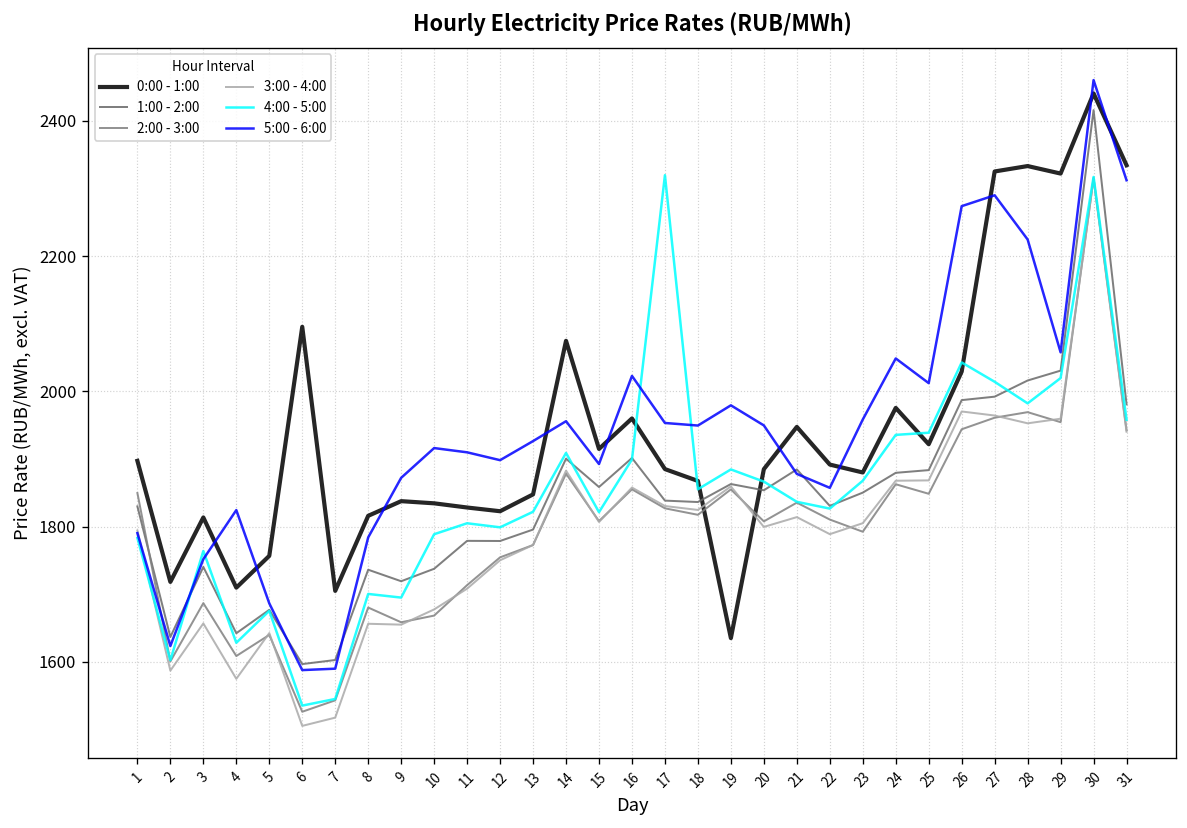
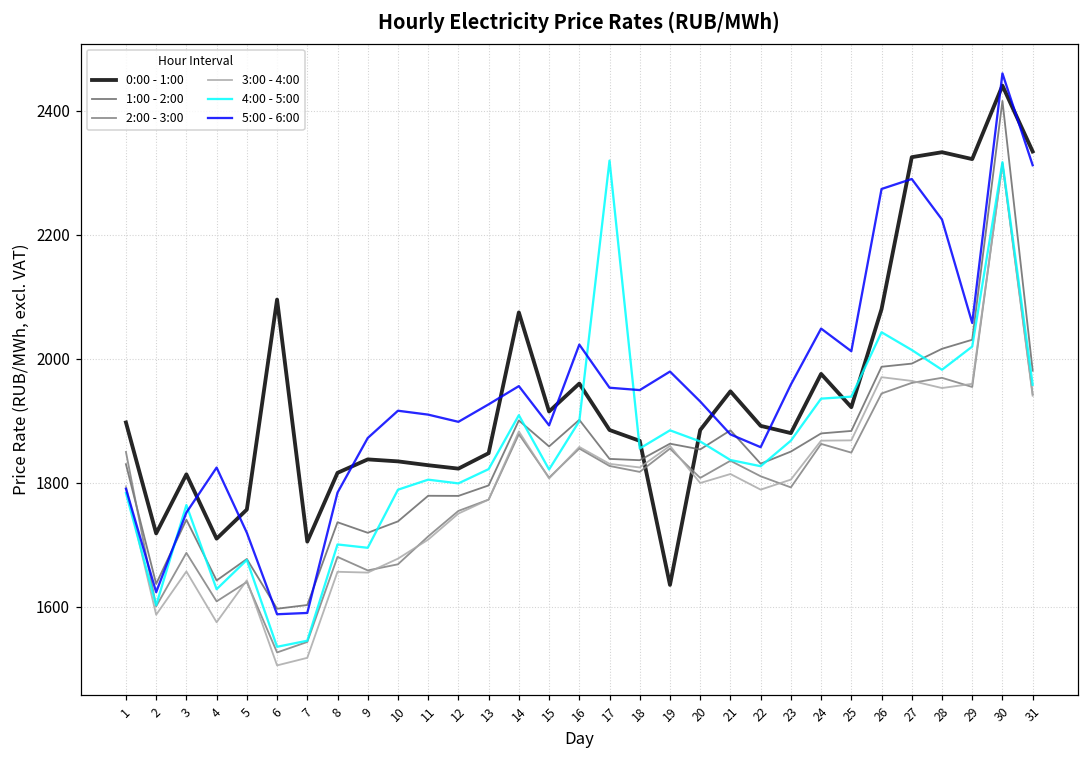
  {
    "0:00 - 1:00": {
      "1": 1900,
      "2": 1720,
      "3": 1810,
      "4": 1710,
      "5": 1760,
      "6": 2100,
      "7": 1700,
      "8": 1820,
      "9": 1840,
      "10": 1830,
      "11": 1830,
      "12": 1820,
      "13": 1850,
      "14": 2070,
      "15": 1910,
      "16": 1960,
      "17": 1890,
      "18": 1870,
      "19": 1640,
      "20": 1880,
      "21": 1950,
      "22": 1890,
      "23": 1880,
      "24": 1980,
      "25": 1920,
-     "26": 2030,
+     "26": 2080,
      "27": 2330,
      "28": 2330,
      "29": 2320,
      "30": 2440,
      "31": 2330
    },
    "3:00 - 4:00": {
      "2": 1590,
      "3": 1660,
      "4": 1570,
      "6": 1510,
      "7": 1520,
      "8": 1660,
      "10": 1680,
      "11": 1710,
      "18": 1820,
      "20": 1800,
      "21": 1810,
      "22": 1790,
      "23": 1810,
      "24": 1870,
      "25": 1870,
      "26": 1970,
      "28": 1950,
      "29": 1960
    },
    "4:00 - 5:00": {
      "1": 1780,
      "3": 1760,
      "4": 1630,
      "6": 1540,
      "8": 1700,
      "9": 1700,
      "10": 1790,
      "11": 1800,
      "12": 1800,
      "13": 1820,
      "14": 1910,
      "15": 1820,
      "17": 2320,
      "18": 1860,
      "19": 1880,
      "20": 1870,
      "23": 1870,
      "24": 1940,
      "25": 1940,
      "26": 2040,
      "27": 2010,
      "28": 1980,
      "29": 2020,
      "31": 1960
    },
    "5:00 - 6:00": {
      "2": 1620,
      "3": 1750,
      "4": 1820,
-     "5": 1690,
+     "5": 1720,
      "6": 1590,
      "7": 1590,
      "8": 1780,
      "9": 1870,
      "10": 1920,
      "11": 1910,
      "12": 1900,
      "13": 1930,
      "14": 1960,
      "15": 1890,
      "16": 2020,
      "17": 1950,
      "18": 1950,
      "19": 1980,
-     "20": 1950,
+     "20": 1930,
      "21": 1880,
      "22": 1860,
      "23": 1960,
      "24": 2050,
      "25": 2010,
      "26": 2270,
      "27": 2290,
      "28": 2220,
      "29": 2060,
      "30": 2460,
      "31": 2310
    }
  }
